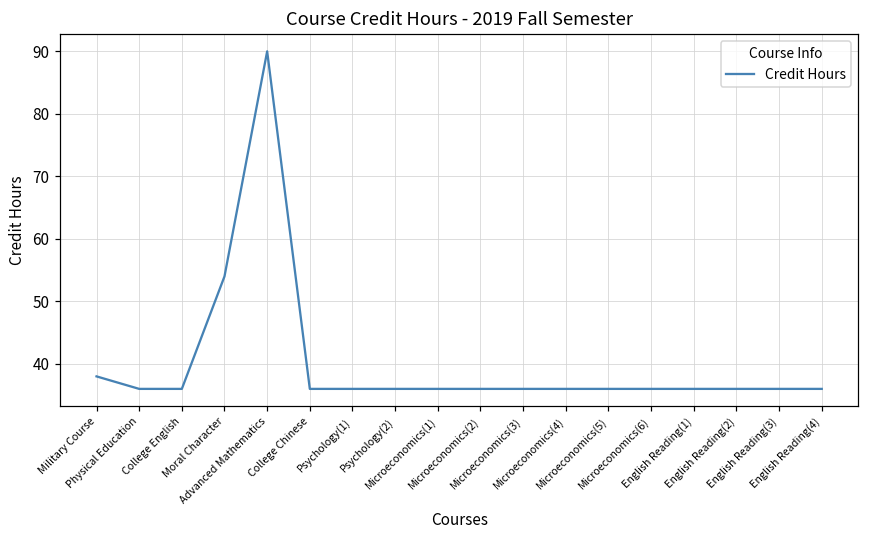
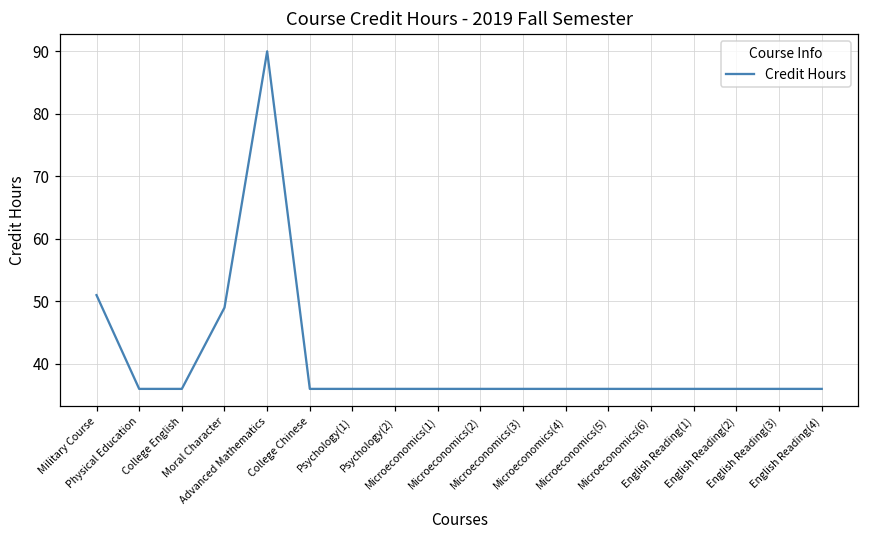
  {
-   "Military Course": 38,
+   "Military Course": 51,
    "Physical Education": 36,
    "College English": 36,
-   "Moral Character": 54,
+   "Moral Character": 49,
    "Advanced Mathematics": 90,
    "College Chinese": 36,
    "Psychology(1)": 36,
    "Psychology(2)": 36,
    "Microeconomics(1)": 36,
    "Microeconomics(2)": 36,
    "Microeconomics(3)": 36,
    "Microeconomics(4)": 36,
    "Microeconomics(5)": 36,
    "Microeconomics(6)": 36,
    "English Reading(1)": 36,
    "English Reading(2)": 36,
    "English Reading(3)": 36,
    "English Reading(4)": 36
  }
